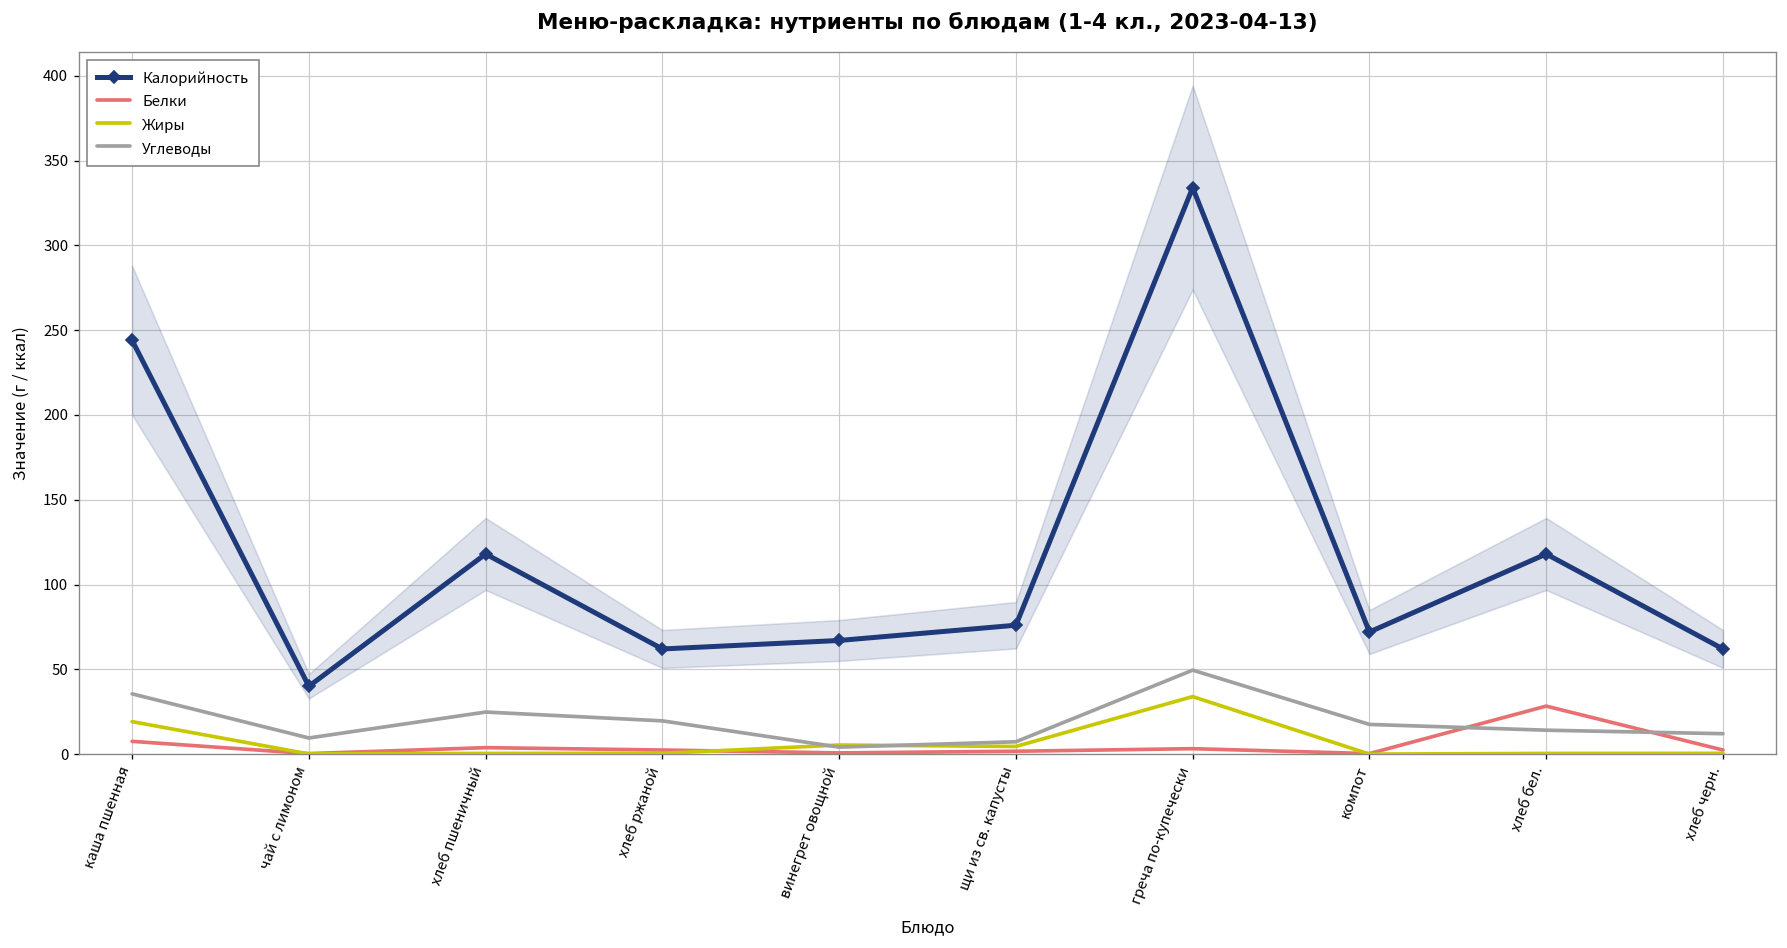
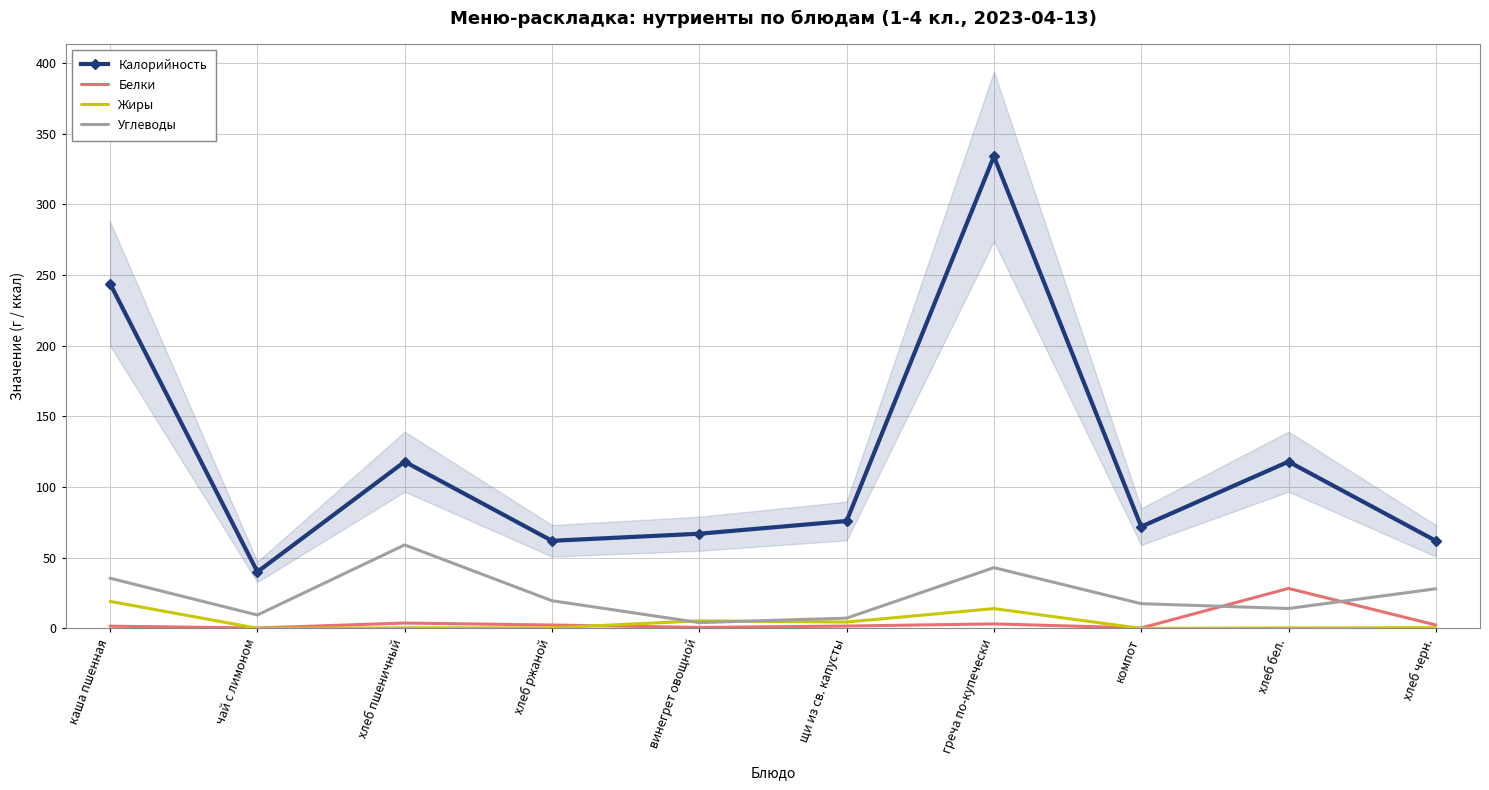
  {
    "Белки": {
-     "каша пшенная": 8,
+     "каша пшенная": 2,
      "хлеб пшеничный": 4,
      "хлеб ржаной": 2,
      "винегрет овощной": 1,
      "щи из св. капусты": 2,
      "греча по-купечески": 3,
      "хлеб бел.": 28,
      "хлеб черн.": 2
    },
    "Жиры": {
      "каша пшенная": 19,
      "хлеб пшеничный": 0,
      "хлеб ржаной": 0,
      "щи из св. капусты": 5,
-     "греча по-купечески": 34,
+     "греча по-купечески": 14,
      "хлеб бел.": 0,
      "хлеб черн.": 0
    },
    "Углеводы": {
      "каша пшенная": 36,
      "чай с лимоном": 10,
-     "хлеб пшеничный": 25,
+     "хлеб пшеничный": 59,
      "хлеб ржаной": 20,
      "щи из св. капусты": 7,
-     "греча по-купечески": 50,
+     "греча по-купечески": 43,
      "компот": 18,
      "хлеб бел.": 14,
-     "хлеб черн.": 12
+     "хлеб черн.": 28
    }
  }
